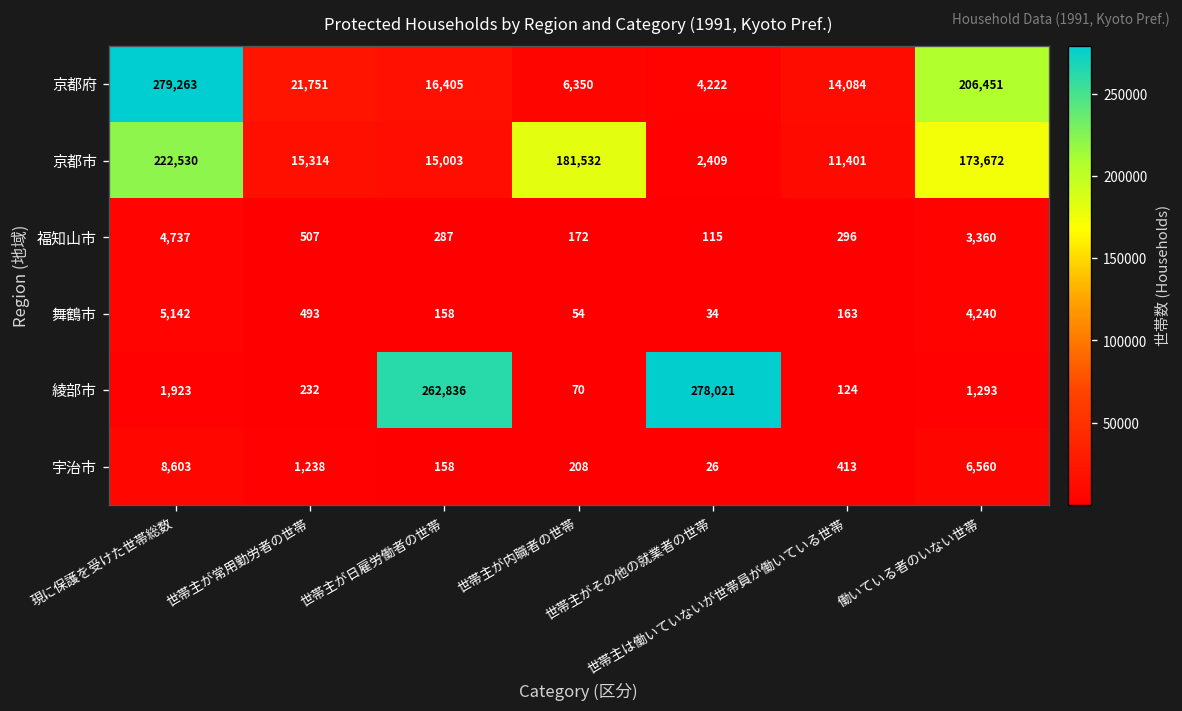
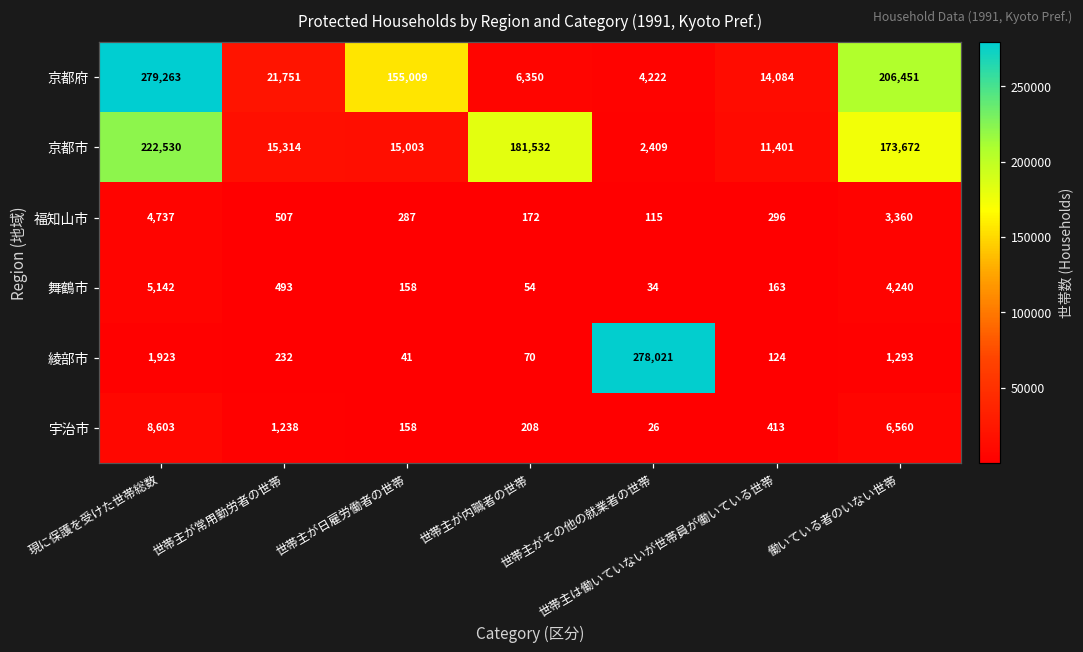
  {
    "京都府": {
      "現に保護を受けた世帯総数": "279,263",
      "世帯主が常用勤労者の世帯": "21,751",
-     "世帯主が日雇労働者の世帯": "16,405",
+     "世帯主が日雇労働者の世帯": "155,009",
      "世帯主が内職者の世帯": "6,350",
      "世帯主がその他の就業者の世帯": "4,222",
      "世帯主は働いていないが世帯員が働いている世帯": "14,084",
      "働いている者のいない世帯": "206,451"
    },
    "京都市": {
      "現に保護を受けた世帯総数": "222,530",
      "世帯主が常用勤労者の世帯": "15,314",
      "世帯主が日雇労働者の世帯": "15,003",
      "世帯主が内職者の世帯": "181,532",
      "世帯主がその他の就業者の世帯": "2,409",
      "世帯主は働いていないが世帯員が働いている世帯": "11,401",
      "働いている者のいない世帯": "173,672"
    },
    "福知山市": {
      "現に保護を受けた世帯総数": "4,737",
      "世帯主が常用勤労者の世帯": "507",
      "世帯主が日雇労働者の世帯": "287",
      "世帯主が内職者の世帯": "172",
      "世帯主がその他の就業者の世帯": "115",
      "世帯主は働いていないが世帯員が働いている世帯": "296",
      "働いている者のいない世帯": "3,360"
    },
    "舞鶴市": {
      "現に保護を受けた世帯総数": "5,142",
      "世帯主が常用勤労者の世帯": "493",
      "世帯主が日雇労働者の世帯": "158",
      "世帯主が内職者の世帯": "54",
      "世帯主がその他の就業者の世帯": "34",
      "世帯主は働いていないが世帯員が働いている世帯": "163",
      "働いている者のいない世帯": "4,240"
    },
    "綾部市": {
      "現に保護を受けた世帯総数": "1,923",
      "世帯主が常用勤労者の世帯": "232",
-     "世帯主が日雇労働者の世帯": "262,836",
+     "世帯主が日雇労働者の世帯": "41",
      "世帯主が内職者の世帯": "70",
      "世帯主がその他の就業者の世帯": "278,021",
      "世帯主は働いていないが世帯員が働いている世帯": "124",
      "働いている者のいない世帯": "1,293"
    },
    "宇治市": {
      "現に保護を受けた世帯総数": "8,603",
      "世帯主が常用勤労者の世帯": "1,238",
      "世帯主が日雇労働者の世帯": "158",
      "世帯主が内職者の世帯": "208",
      "世帯主がその他の就業者の世帯": "26",
      "世帯主は働いていないが世帯員が働いている世帯": "413",
      "働いている者のいない世帯": "6,560"
    }
  }
